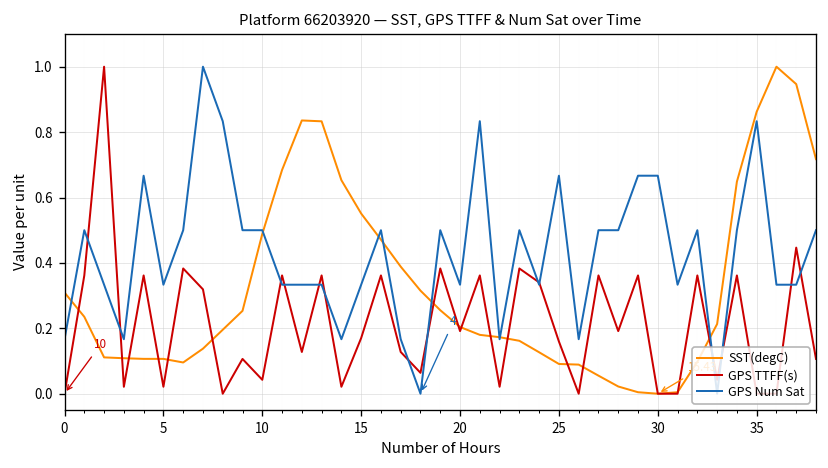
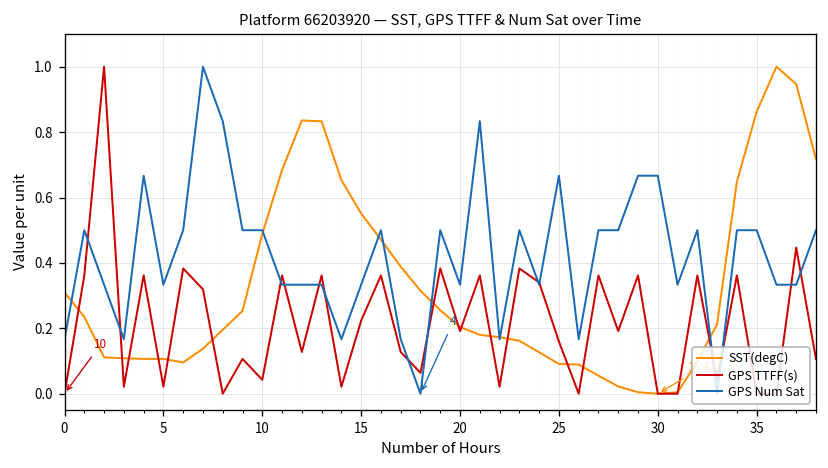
  {
    "SST(degC)": {
      "0": 0.31,
      "5": 0.11,
      "10": 0.49,
      "15": 0.55,
      "20": 0.20,
      "25": 0.09,
      "35": 0.86
    },
    "GPS TTFF(s)": {
      "0": 0.00,
      "5": 0.02,
      "10": 0.04,
-     "15": 0.17,
+     "15": 0.22,
      "20": 0.19,
      "25": 0.16
    },
    "GPS Num Sat": {
      "0": 0.17,
      "5": 0.33,
      "10": 0.50,
      "15": 0.33,
      "20": 0.33,
      "25": 0.67,
      "30": 0.67,
-     "35": 0.83
+     "35": 0.50
    }
  }
